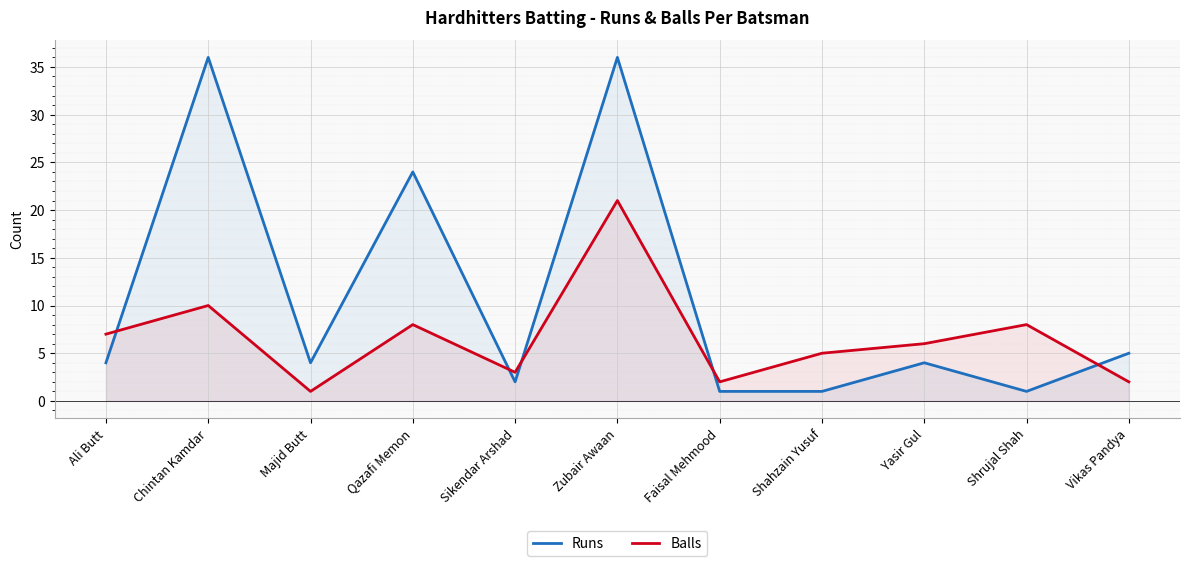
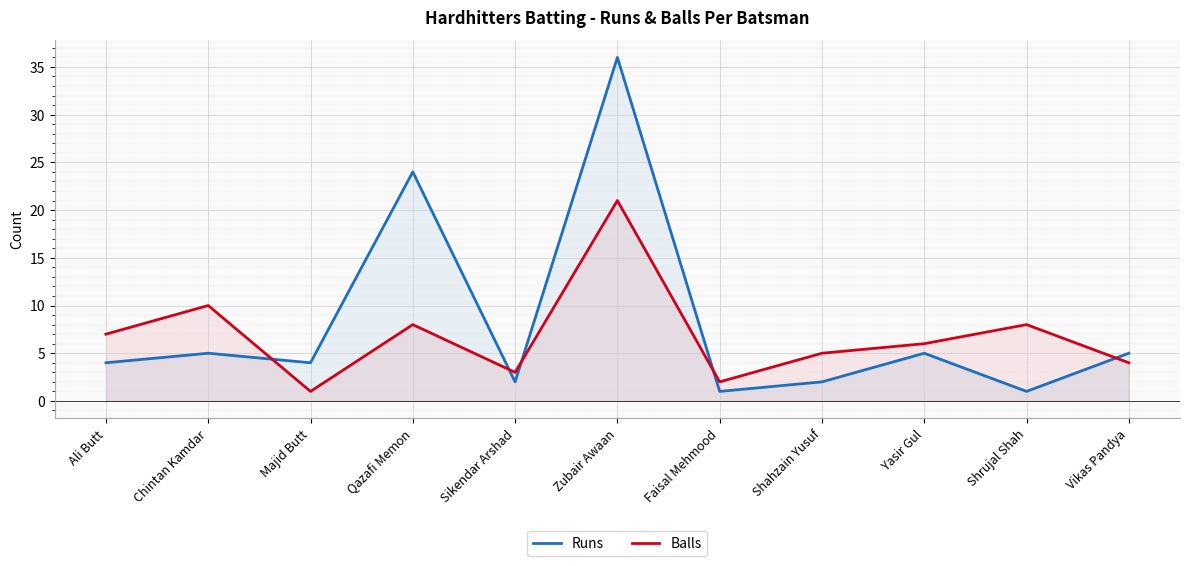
  {
    "Runs": {
      "Ali Butt": 4,
-     "Chintan Kamdar": 36,
+     "Chintan Kamdar": 5,
      "Majid Butt": 4,
      "Qazafi Memon": 24,
      "Sikendar Arshad": 2,
      "Zubair Awaan": 36,
      "Faisal Mehmood": 1,
-     "Shahzain Yusuf": 1,
-     "Yasir Gul": 4,
+     "Shahzain Yusuf": 2,
+     "Yasir Gul": 5,
      "Shrujal Shah": 1,
      "Vikas Pandya": 5
    },
    "Balls": {
      "Ali Butt": 7,
      "Chintan Kamdar": 10,
      "Majid Butt": 1,
      "Qazafi Memon": 8,
      "Sikendar Arshad": 3,
      "Zubair Awaan": 21,
      "Faisal Mehmood": 2,
      "Shahzain Yusuf": 5,
      "Yasir Gul": 6,
      "Shrujal Shah": 8,
-     "Vikas Pandya": 2
+     "Vikas Pandya": 4
    }
  }
